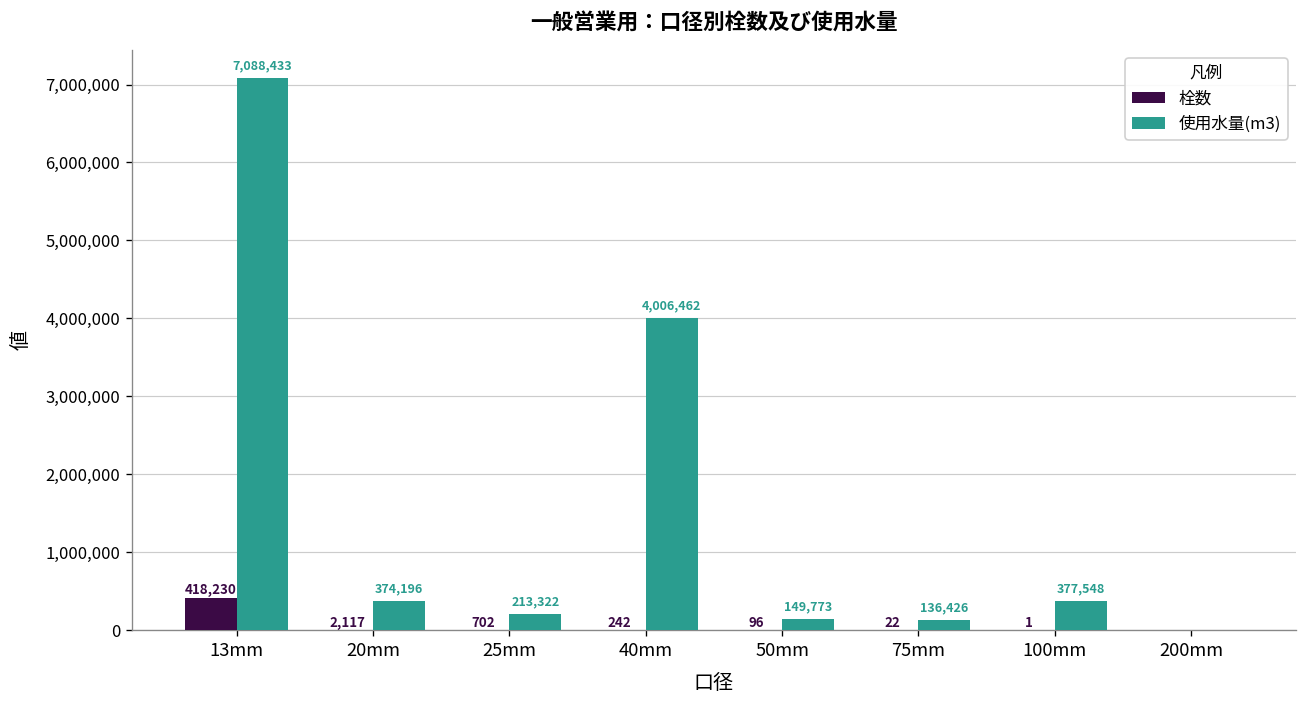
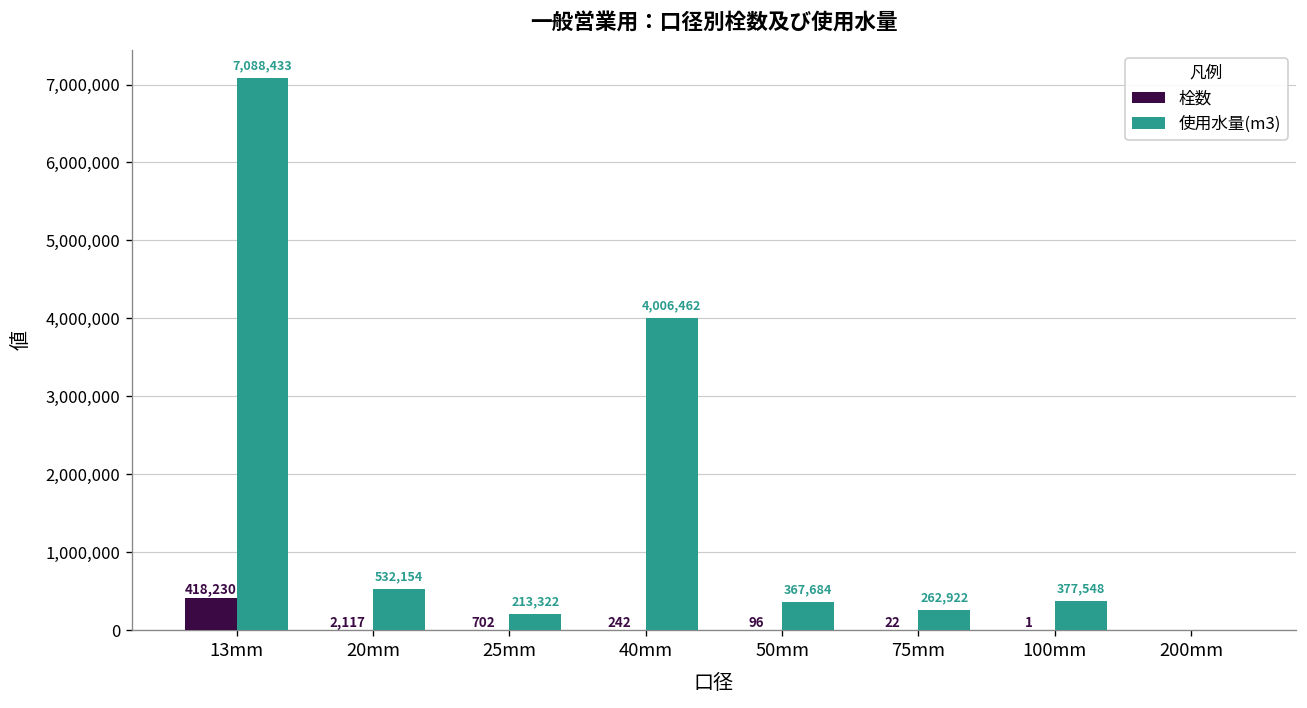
  {
    "栓数": {
      "13mm": "418,230",
      "20mm": "2,117",
      "25mm": "702",
      "40mm": "242",
      "50mm": "96",
      "75mm": "22",
      "100mm": "1"
    },
    "使用水量(m3)": {
      "13mm": "7,088,433",
-     "20mm": "374,196",
+     "20mm": "532,154",
      "25mm": "213,322",
      "40mm": "4,006,462",
-     "50mm": "149,773",
-     "75mm": "136,426",
+     "50mm": "367,684",
+     "75mm": "262,922",
      "100mm": "377,548"
    }
  }
